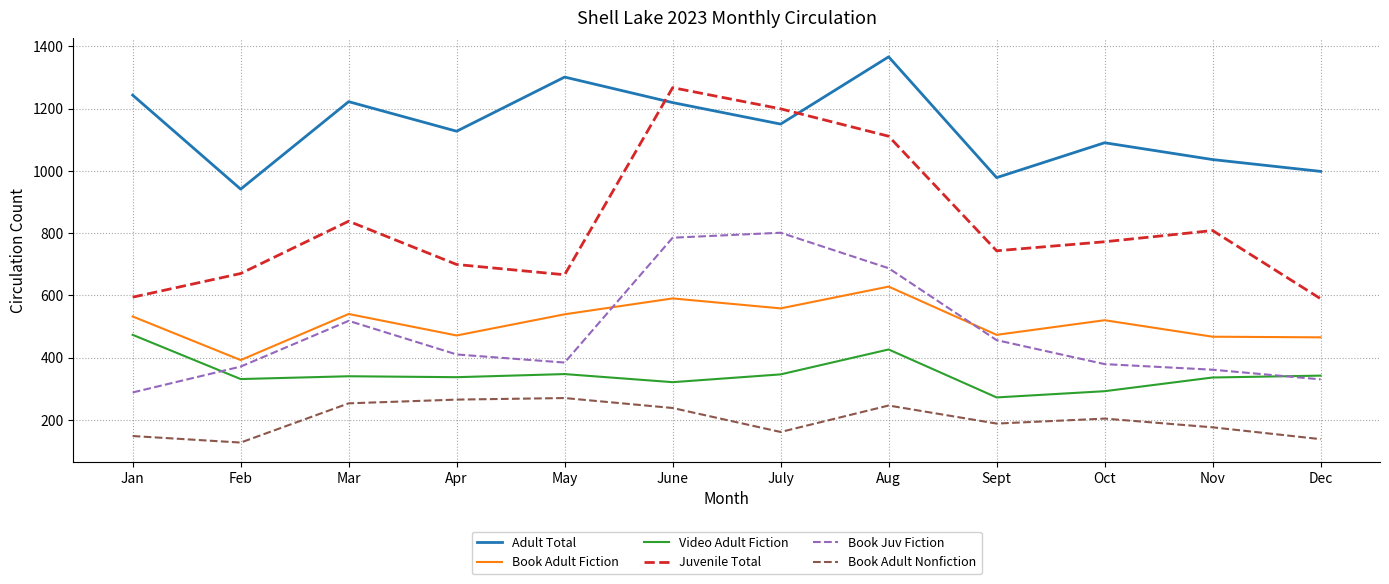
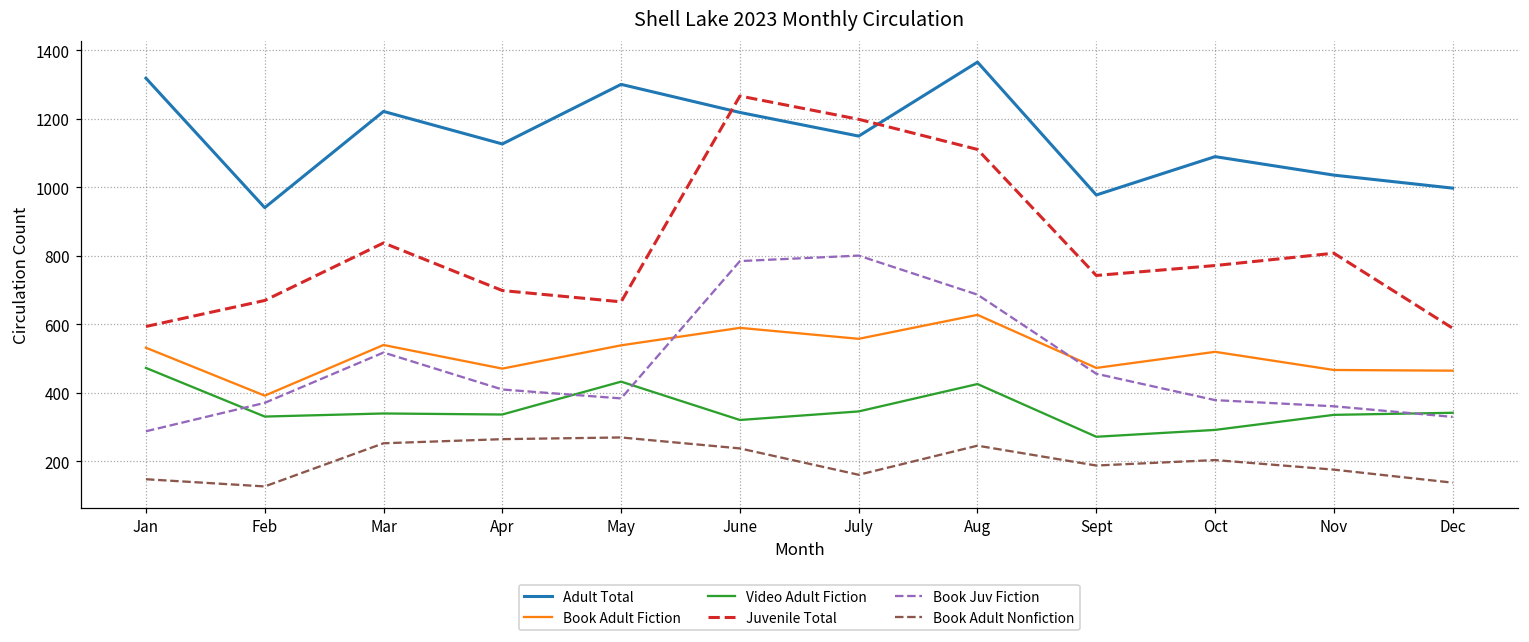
  {
    "Adult Total": {
-     "Jan": 1240,
+     "Jan": 1320,
      "Feb": 940,
      "Mar": 1220,
      "Apr": 1130,
      "May": 1300,
      "June": 1220,
      "July": 1150,
      "Aug": 1370,
      "Sept": 980,
      "Oct": 1090,
      "Nov": 1040,
      "Dec": 1000
    },
    "Book Adult Fiction": {
      "Jan": 530,
      "Feb": 390,
      "Mar": 540,
      "Apr": 470,
      "May": 540,
      "June": 590,
      "July": 560,
      "Aug": 630,
      "Sept": 470,
      "Oct": 520,
      "Nov": 470,
      "Dec": 470
    },
    "Video Adult Fiction": {
      "Jan": 470,
      "Feb": 330,
      "Mar": 340,
      "Apr": 340,
-     "May": 350,
+     "May": 430,
      "June": 320,
      "July": 350,
      "Aug": 430,
      "Sept": 270,
      "Oct": 290,
      "Nov": 340,
      "Dec": 340
    },
    "Juvenile Total": {
      "Jan": 590,
      "Feb": 670,
      "Mar": 840,
      "Apr": 700,
      "May": 670,
      "June": 1270,
      "July": 1200,
      "Aug": 1110,
      "Sept": 740,
      "Oct": 770,
      "Nov": 810,
      "Dec": 590
    },
    "Book Juv Fiction": {
      "Jan": 290,
      "Feb": 370,
      "Mar": 520,
      "Apr": 410,
      "May": 380,
      "June": 790,
      "July": 800,
      "Aug": 690,
      "Sept": 460,
      "Oct": 380,
      "Nov": 360,
      "Dec": 330
    },
    "Book Adult Nonfiction": {
      "Jan": 150,
      "Feb": 130,
      "Mar": 250,
      "Apr": 270,
      "May": 270,
      "June": 240,
      "July": 160,
      "Aug": 250,
      "Sept": 190,
      "Oct": 200,
      "Nov": 180,
      "Dec": 140
    }
  }
